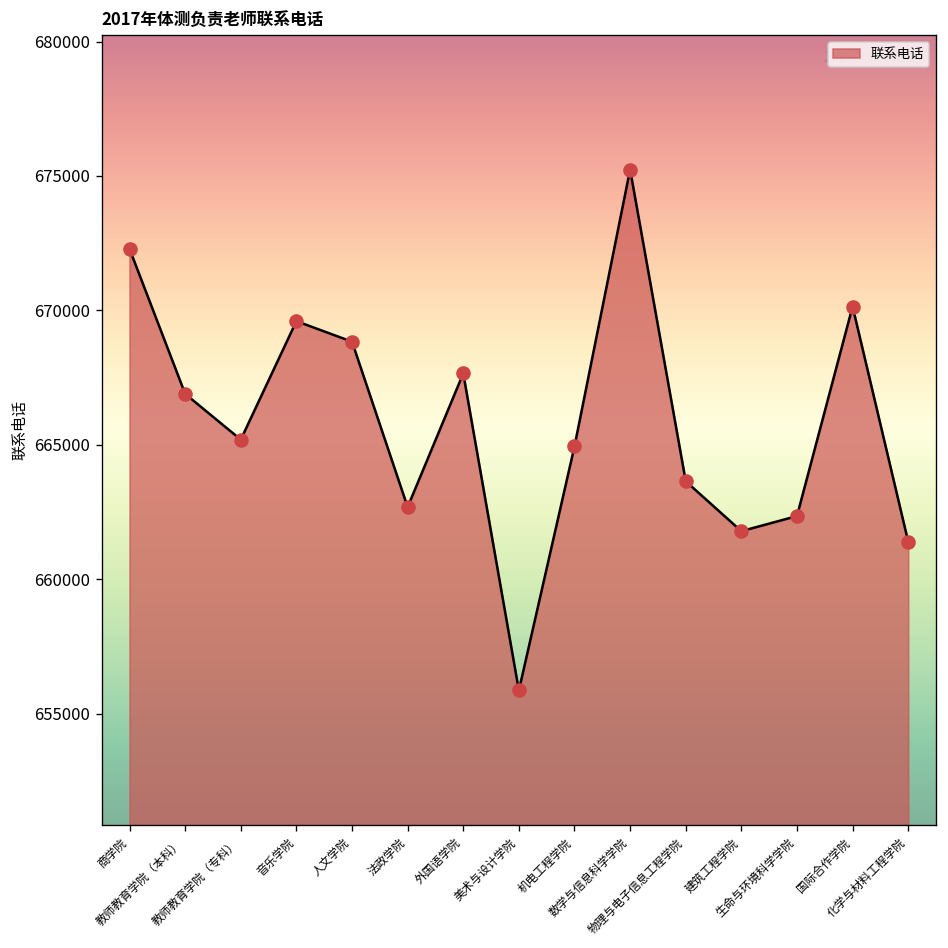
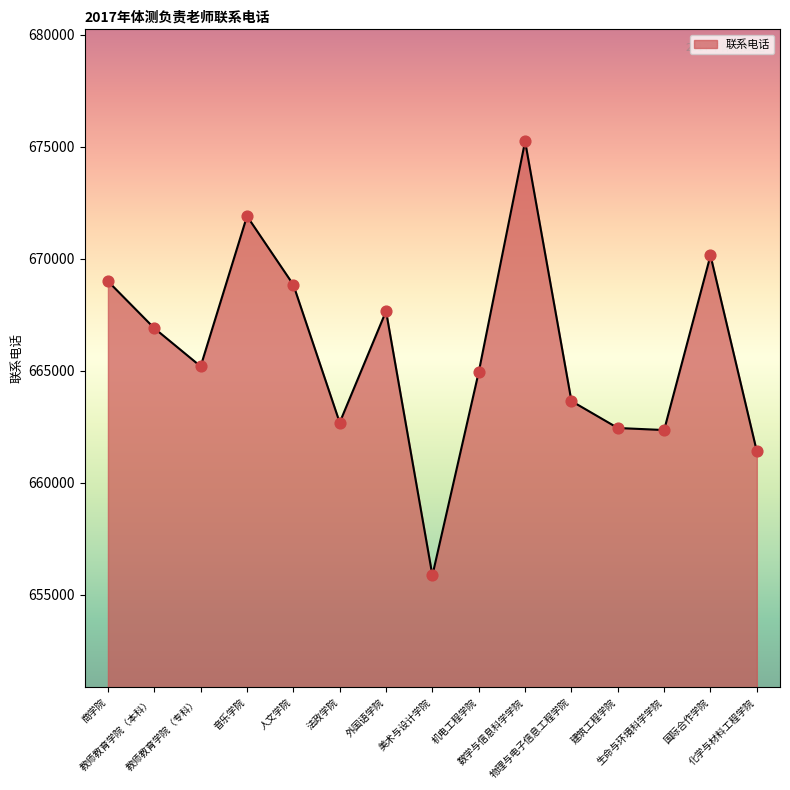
  {
-   "商学院": 672300,
+   "商学院": 669000,
    "教师教育学院（本科）": 666900,
    "教师教育学院（专科）": 665200,
-   "音乐学院": 669600,
+   "音乐学院": 671900,
    "人文学院": 668800,
    "法政学院": 662700,
    "外国语学院": 667700,
    "美术与设计学院": 655900,
    "机电工程学院": 664900,
    "数学与信息科学学院": 675200,
    "物理与电子信息工程学院": 663600,
-   "建筑工程学院": 661800,
+   "建筑工程学院": 662400,
    "生命与环境科学学院": 662300,
    "国际合作学院": 670100,
    "化学与材料工程学院": 661400
  }
